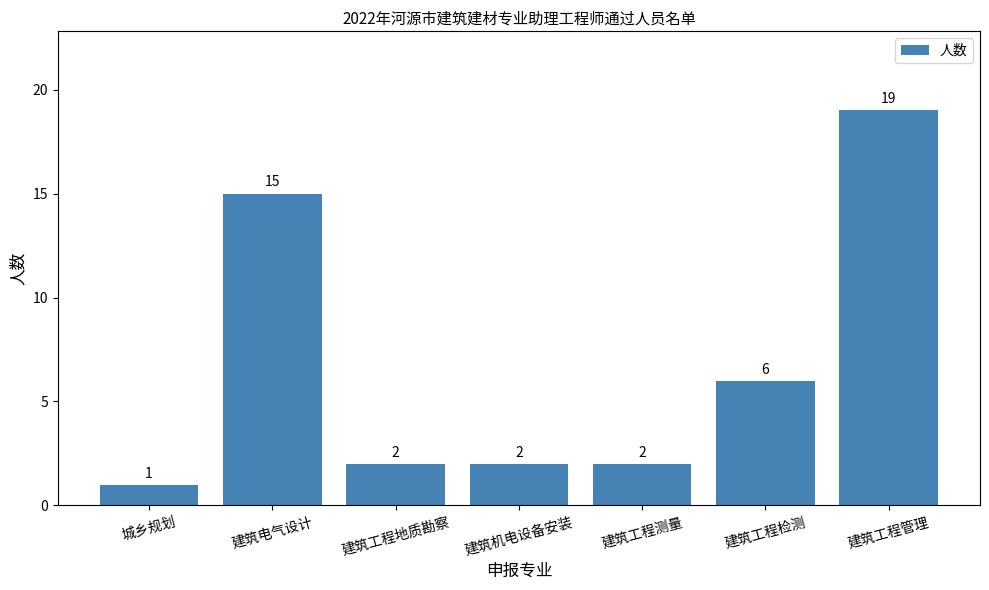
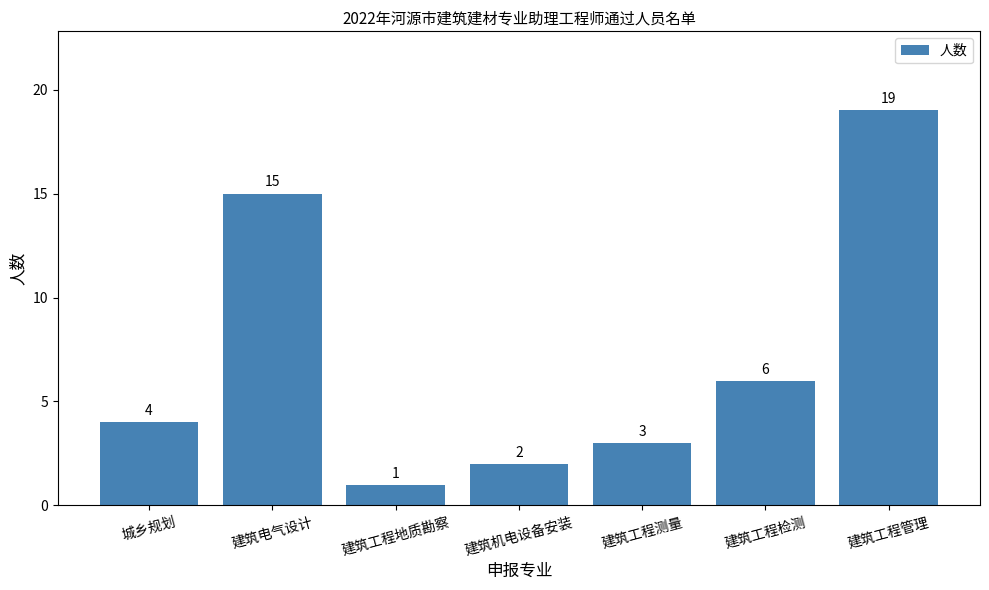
  {
-   "城乡规划": 1,
+   "城乡规划": 4,
    "建筑电气设计": 15,
-   "建筑工程地质勘察": 2,
+   "建筑工程地质勘察": 1,
    "建筑机电设备安装": 2,
-   "建筑工程测量": 2,
+   "建筑工程测量": 3,
    "建筑工程检测": 6,
    "建筑工程管理": 19
  }
